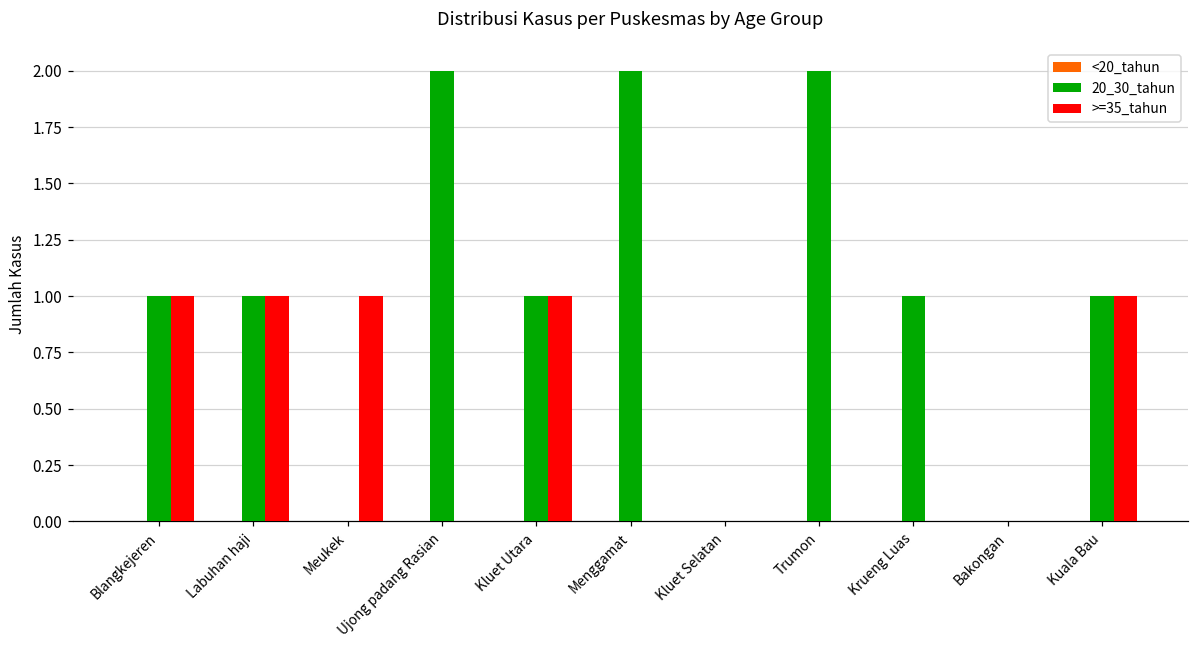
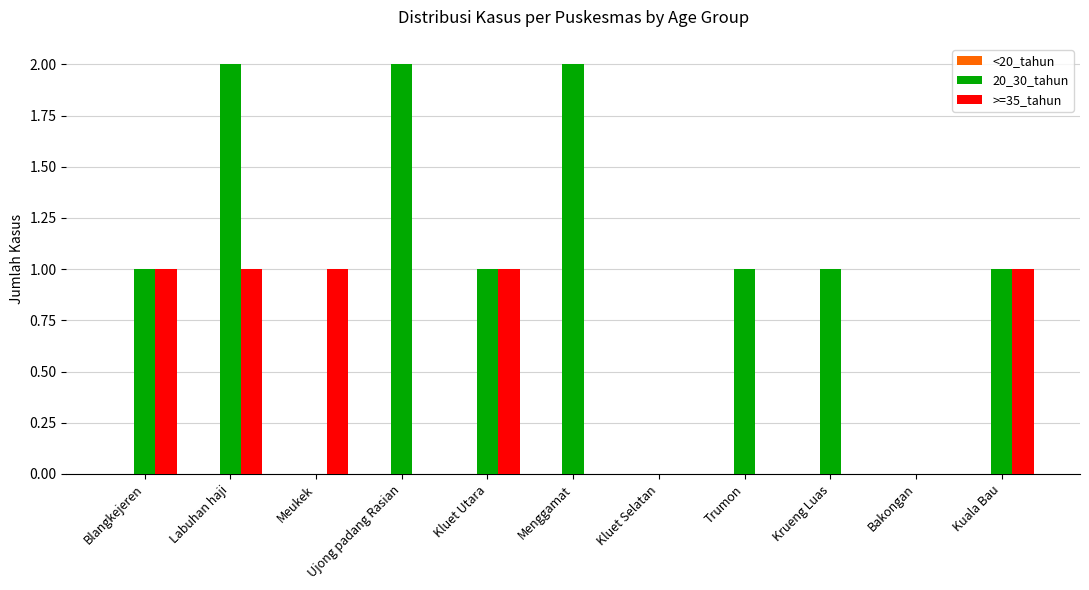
  {
    "<20_tahun": {
      "Blangkejeren": 0,
      "Labuhan haji": 0,
      "Meukek": 0,
      "Ujong padang Rasian": 0,
      "Kluet Utara": 0,
      "Menggamat": 0,
      "Kluet Selatan": 0,
      "Trumon": 0,
      "Krueng Luas": 0,
      "Bakongan": 0,
      "Kuala Bau": 0
    },
    "20_30_tahun": {
      "Blangkejeren": 1,
-     "Labuhan haji": 1,
+     "Labuhan haji": 2,
      "Meukek": 0,
      "Ujong padang Rasian": 2,
      "Kluet Utara": 1,
      "Menggamat": 2,
      "Kluet Selatan": 0,
-     "Trumon": 2,
+     "Trumon": 1,
      "Krueng Luas": 1,
      "Bakongan": 0,
      "Kuala Bau": 1
    },
    ">=35_tahun": {
      "Blangkejeren": 1,
      "Labuhan haji": 1,
      "Meukek": 1,
      "Ujong padang Rasian": 0,
      "Kluet Utara": 1,
      "Menggamat": 0,
      "Kluet Selatan": 0,
      "Trumon": 0,
      "Krueng Luas": 0,
      "Bakongan": 0,
      "Kuala Bau": 1
    }
  }
